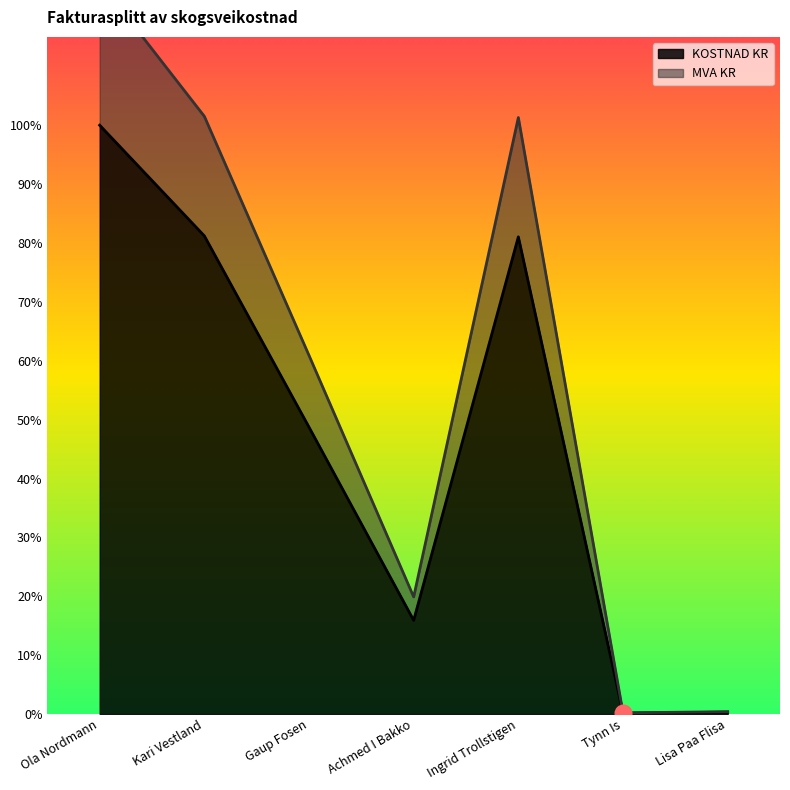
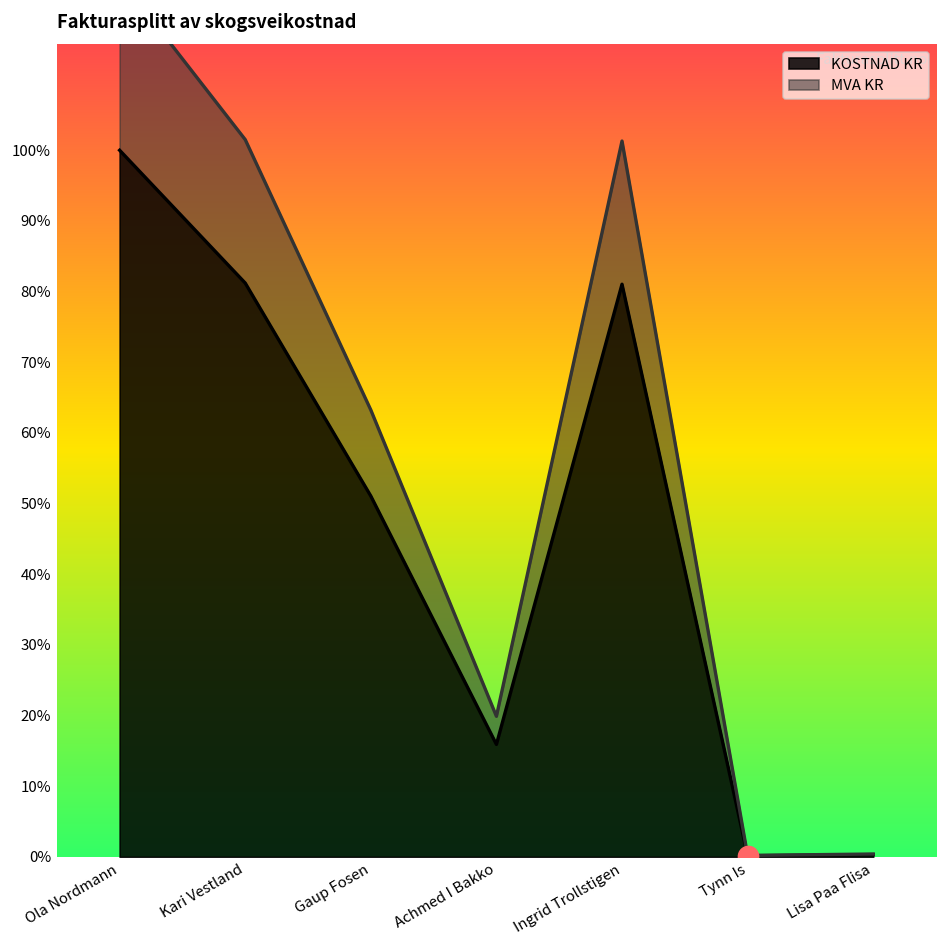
  {
    "KOSTNAD KR": {
      "Ola Nordmann": "100%",
      "Kari Vestland": "81%",
-     "Gaup Fosen": "49%",
+     "Gaup Fosen": "51%",
      "Achmed I Bakko": "16%",
      "Ingrid Trollstigen": "81%"
    },
    "MVA KR": {
      "Kari Vestland": "20%",
      "Gaup Fosen": "12%",
      "Achmed I Bakko": "4%",
      "Ingrid Trollstigen": "20%"
    }
  }
